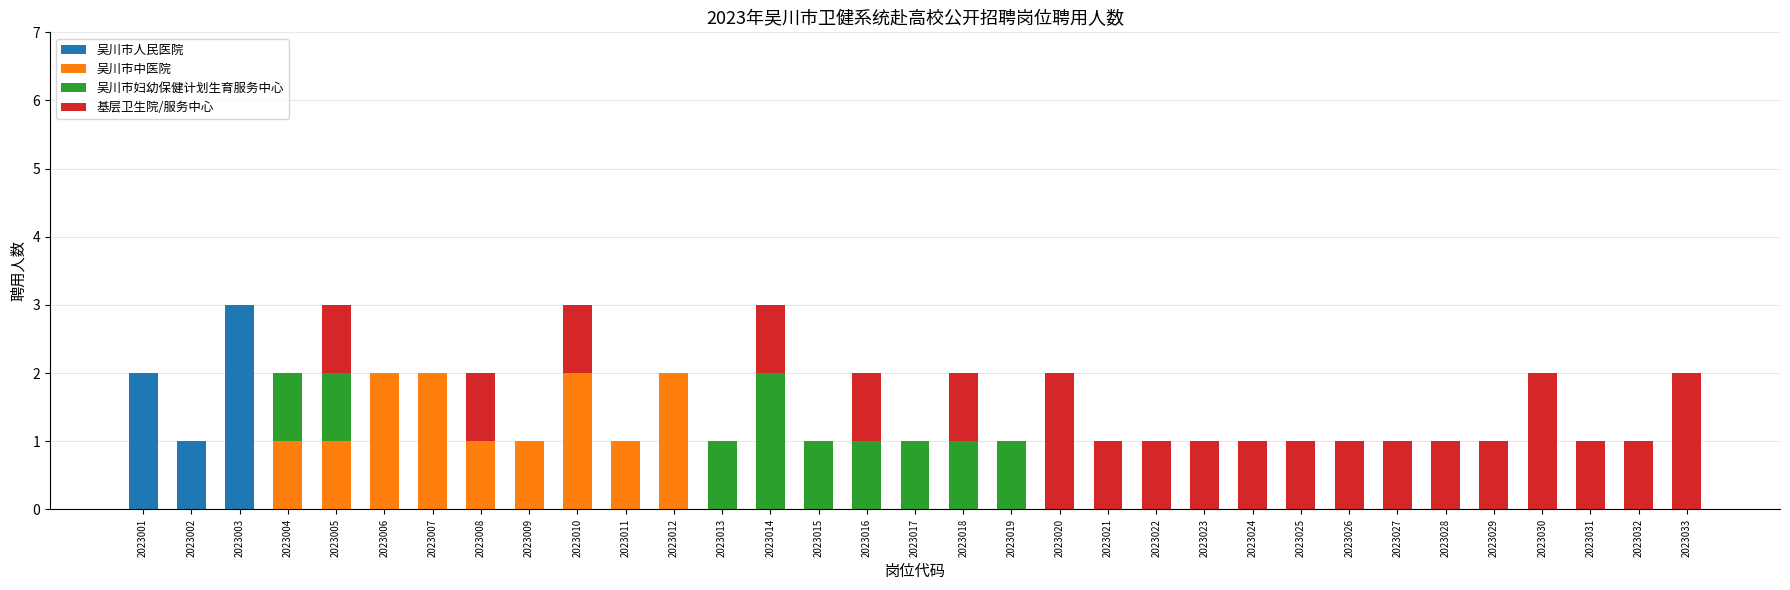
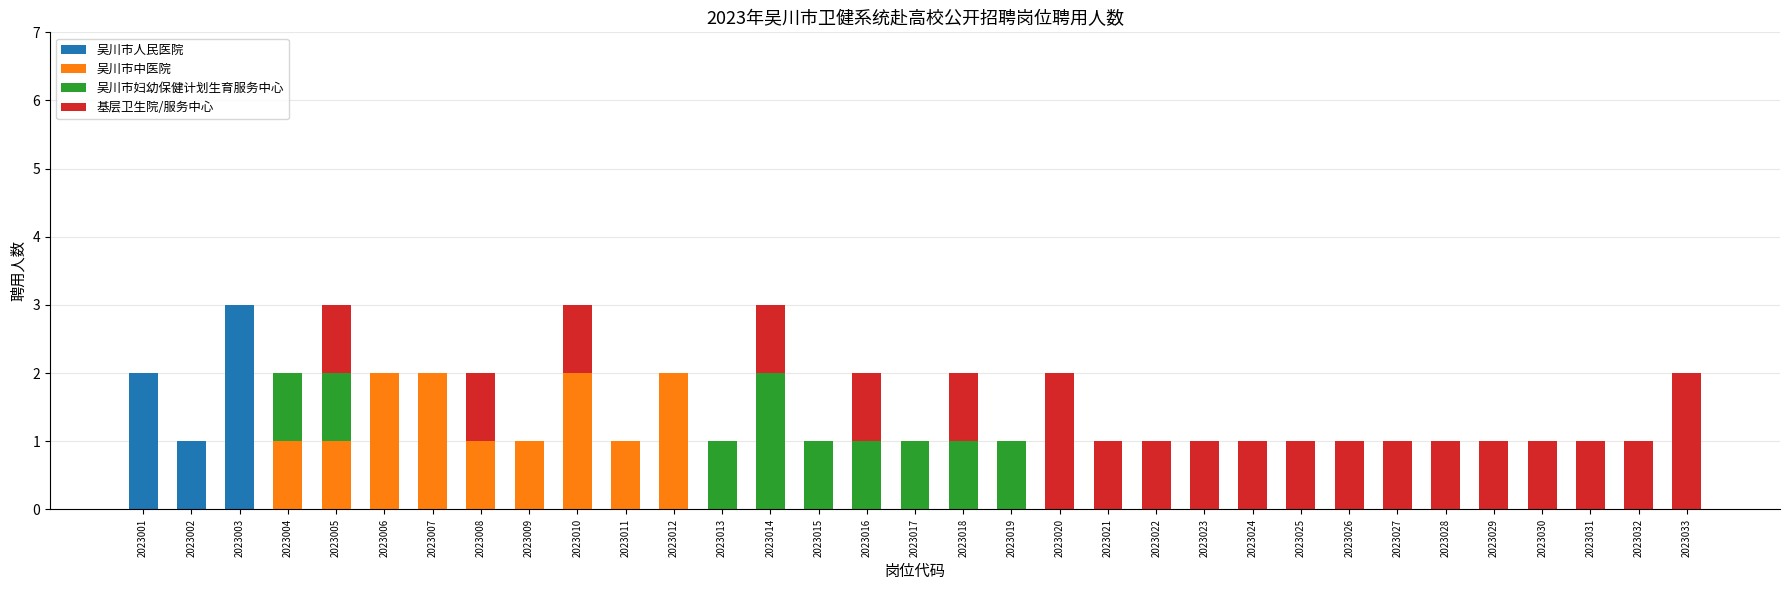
  {
    "吴川市人民医院": {
      "2023001": 2,
      "2023002": 1,
      "2023003": 3,
      "2023004": 0,
      "2023005": 0,
      "2023006": 0,
      "2023007": 0,
      "2023008": 0,
      "2023009": 0,
      "2023010": 0,
      "2023011": 0,
      "2023012": 0,
      "2023013": 0,
      "2023014": 0,
      "2023015": 0,
      "2023016": 0,
      "2023017": 0,
      "2023018": 0,
      "2023019": 0,
      "2023020": 0,
      "2023021": 0,
      "2023022": 0,
      "2023023": 0,
      "2023024": 0,
      "2023025": 0,
      "2023026": 0,
      "2023027": 0,
      "2023028": 0,
      "2023029": 0,
      "2023030": 0,
      "2023031": 0,
      "2023032": 0,
      "2023033": 0
    },
    "基层卫生院/服务中心": {
-     "2023030": 2
+     "2023030": 1
    }
  }
